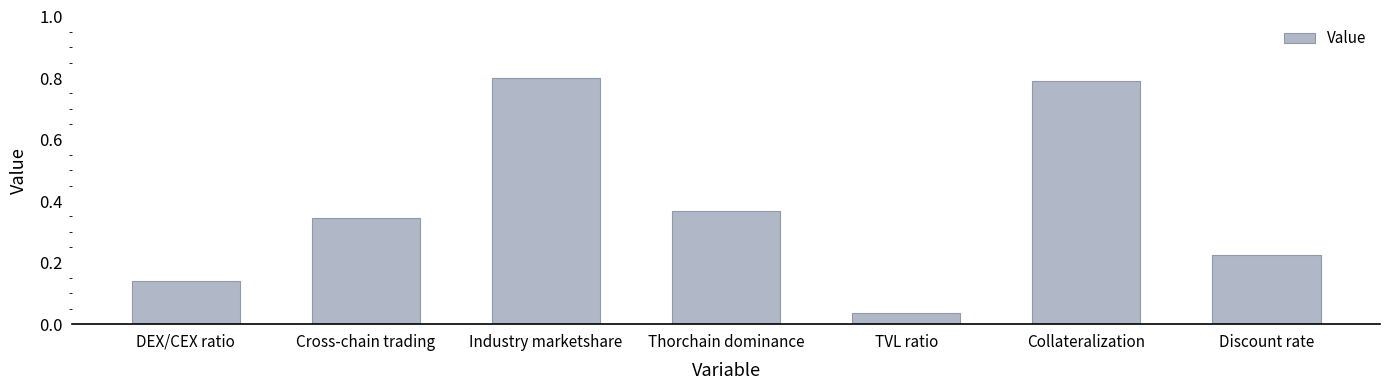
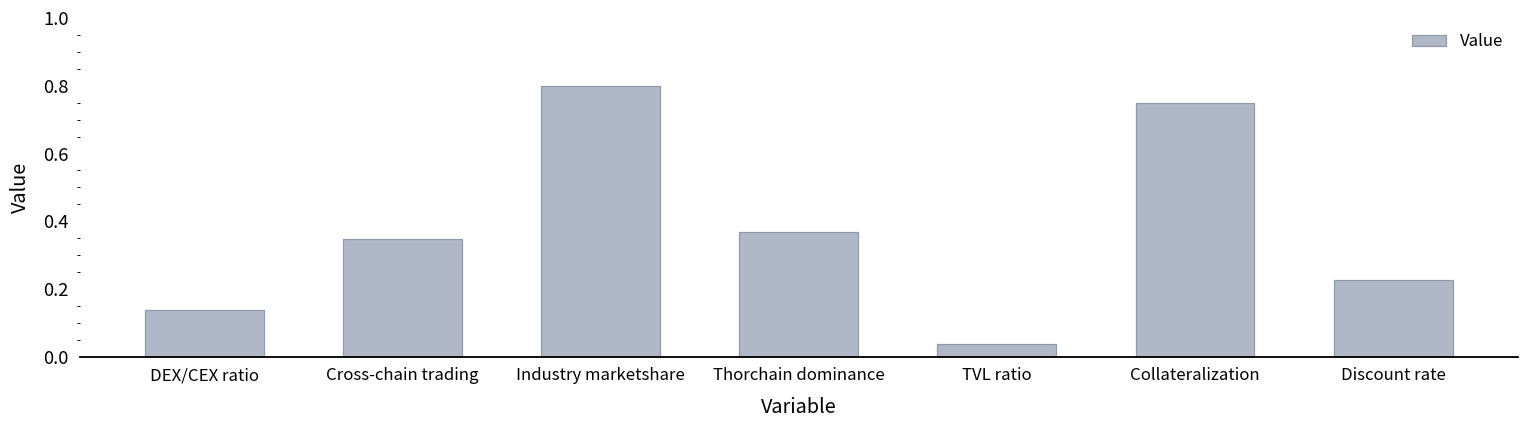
  {
    "DEX/CEX ratio": 0.14,
    "Cross-chain trading": 0.35,
    "Industry marketshare": 0.80,
    "Thorchain dominance": 0.37,
    "TVL ratio": 0.04,
-   "Collateralization": 0.79,
+   "Collateralization": 0.75,
    "Discount rate": 0.23
  }
